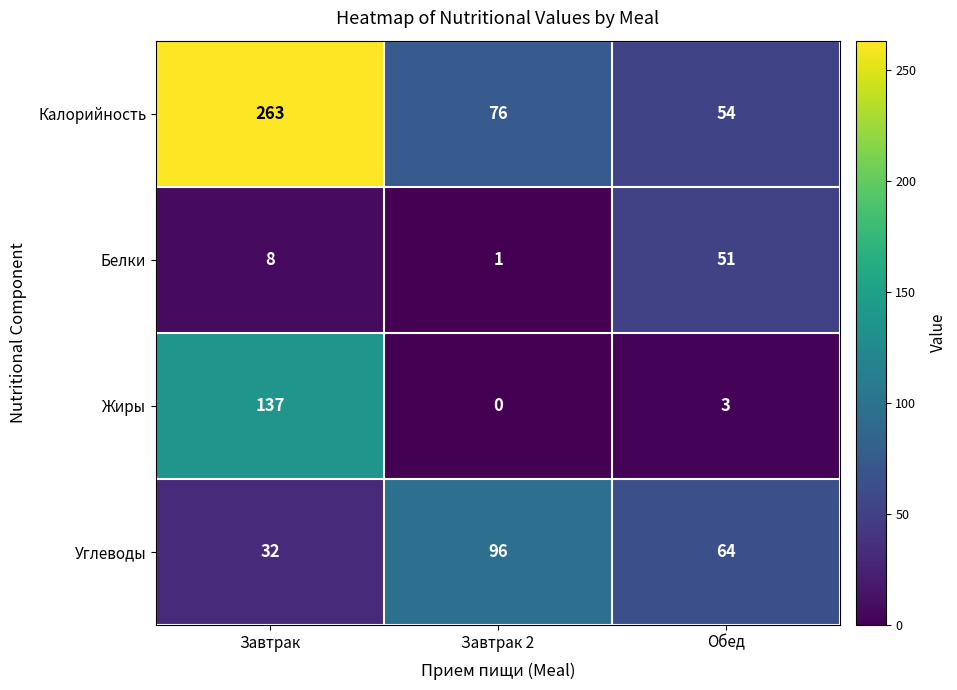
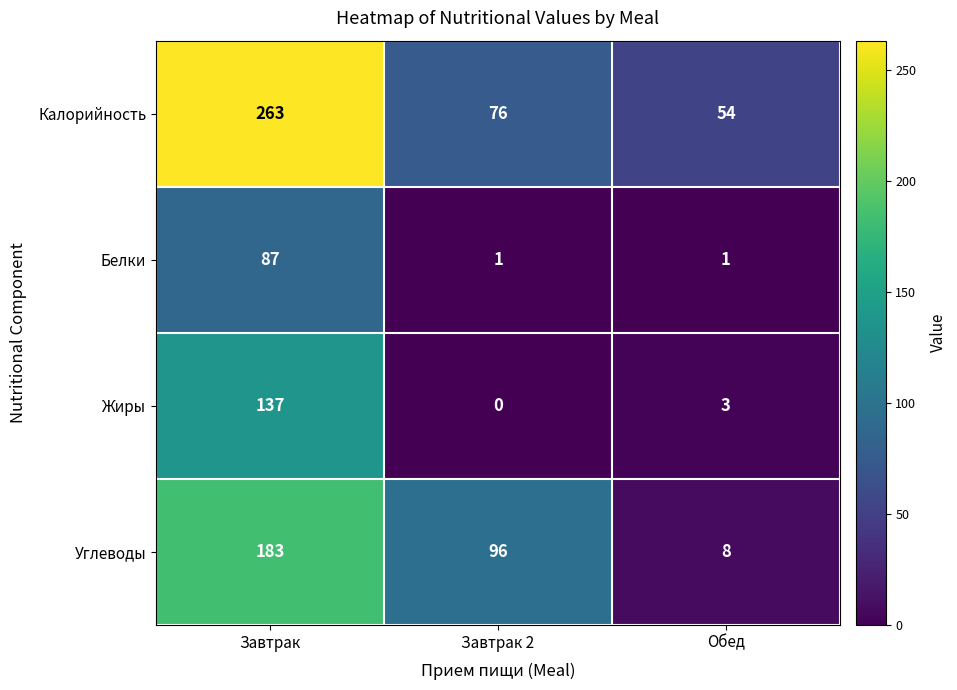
  {
    "Калорийность": {
      "Завтрак": 263,
      "Завтрак 2": 76
    },
    "Белки": {
-     "Завтрак": 8,
+     "Завтрак": 87,
      "Завтрак 2": 1,
-     "Обед": 51
+     "Обед": 1
    },
    "Жиры": {
      "Завтрак": 137,
      "Завтрак 2": 0,
      "Обед": 3
    },
    "Углеводы": {
-     "Завтрак": 32,
+     "Завтрак": 183,
      "Завтрак 2": 96,
-     "Обед": 64
+     "Обед": 8
    }
  }
